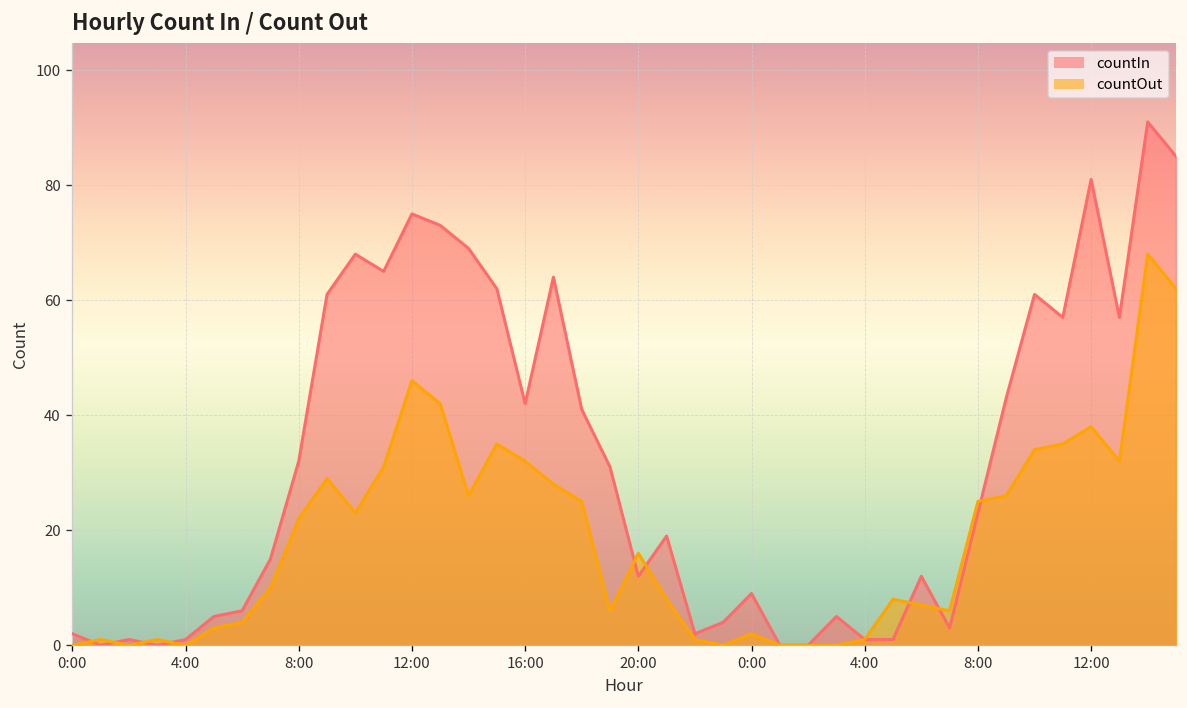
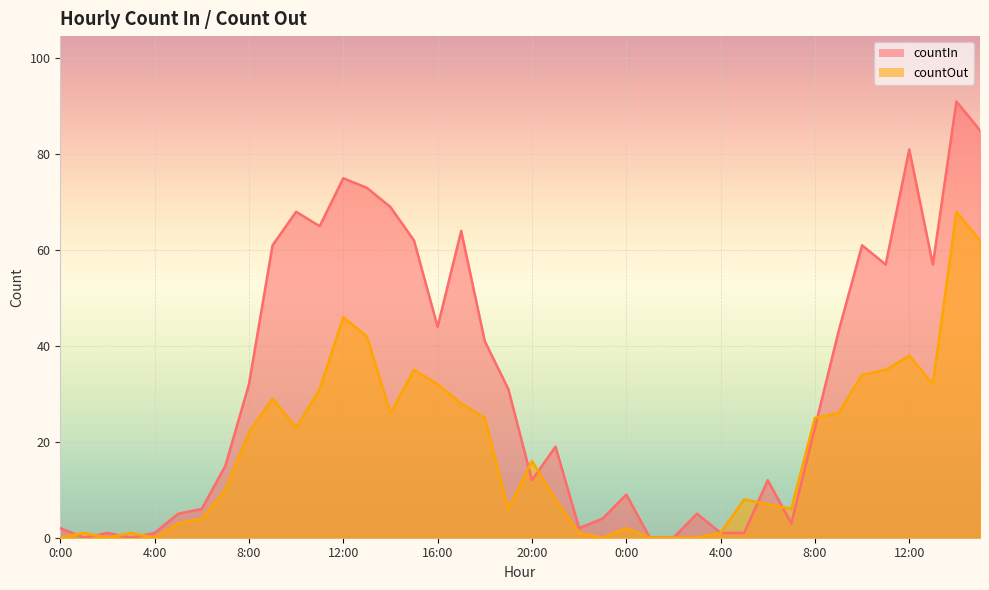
  {
    "countIn": {
-     "16:00": 42,
+     "16:00": 44,
      "20:00": 12
    },
    "countOut": {
      "16:00": 32,
      "20:00": 16
    }
  }
